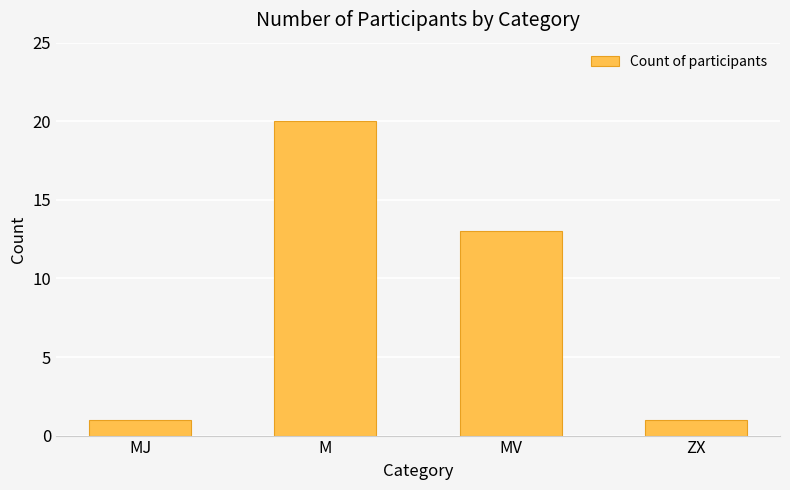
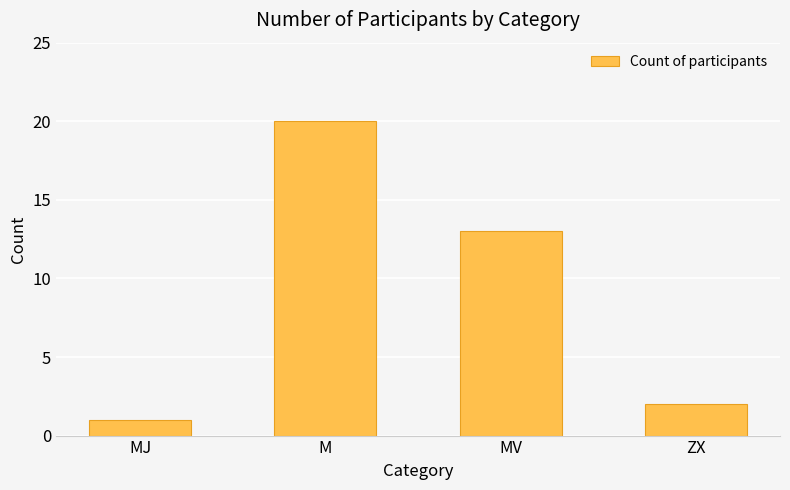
  {
    "MJ": 1,
    "M": 20,
    "MV": 13,
-   "ZX": 1
+   "ZX": 2
  }
